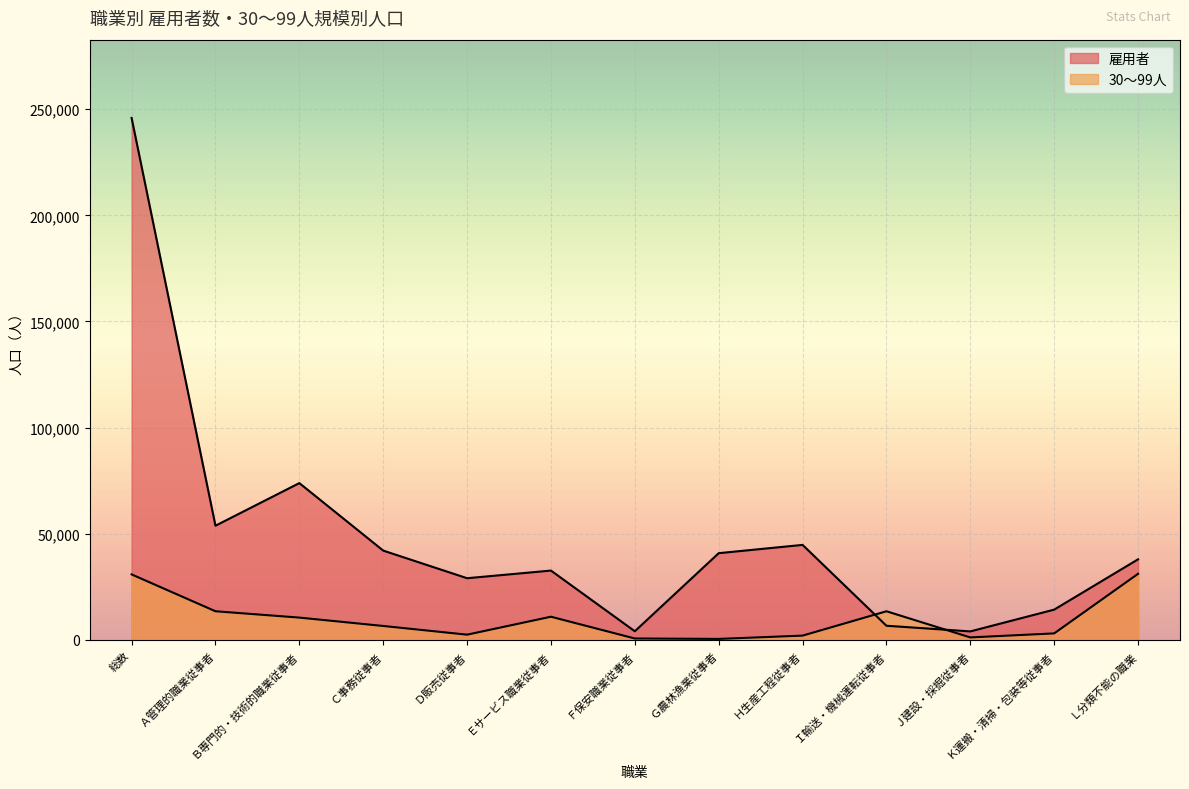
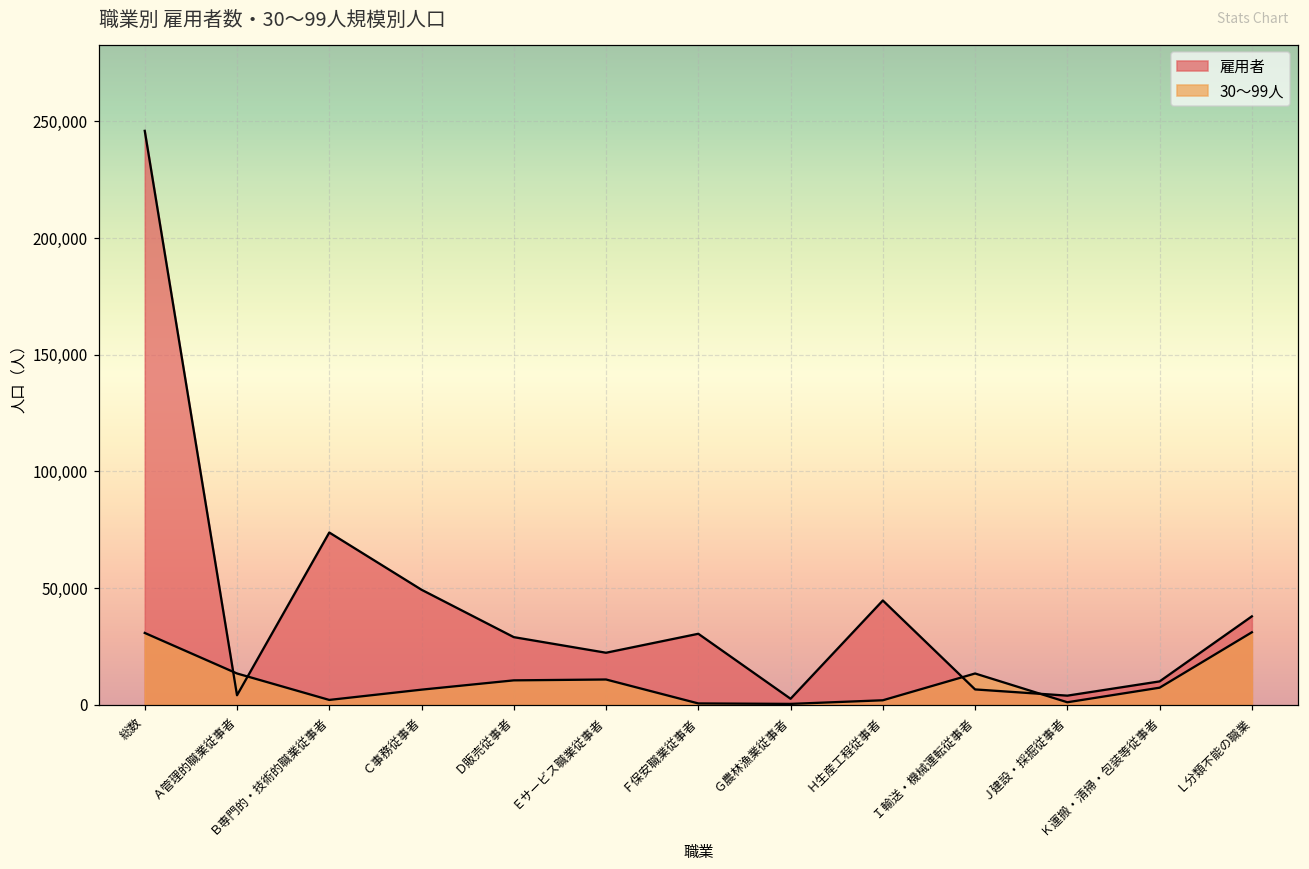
  {
    "雇用者": {
      "総数": "246,000",
-     "Ａ管理的職業従事者": "54,000",
+     "Ａ管理的職業従事者": "4,000",
      "Ｂ専門的・技術的職業従事者": "74,000",
-     "Ｃ事務従事者": "42,000",
+     "Ｃ事務従事者": "49,000",
      "Ｄ販売従事者": "29,000",
-     "Ｅサービス職業従事者": "33,000",
-     "Ｆ保安職業従事者": "4,000",
-     "Ｇ農林漁業従事者": "41,000",
+     "Ｅサービス職業従事者": "22,000",
+     "Ｆ保安職業従事者": "30,000",
+     "Ｇ農林漁業従事者": "3,000",
      "Ｈ生産工程従事者": "45,000",
      "Ｉ輸送・機械運転従事者": "7,000",
      "Ｊ建設・採掘従事者": "4,000",
-     "Ｋ運搬・清掃・包装等従事者": "14,000",
+     "Ｋ運搬・清掃・包装等従事者": "10,000",
      "Ｌ分類不能の職業": "38,000"
    },
    "30～99人": {
      "総数": "31,000",
      "Ａ管理的職業従事者": "13,000",
-     "Ｂ専門的・技術的職業従事者": "10,000",
+     "Ｂ専門的・技術的職業従事者": "2,000",
      "Ｃ事務従事者": "7,000",
-     "Ｄ販売従事者": "2,000",
+     "Ｄ販売従事者": "10,000",
      "Ｅサービス職業従事者": "11,000",
      "Ｆ保安職業従事者": "1,000",
      "Ｇ農林漁業従事者": "0",
      "Ｈ生産工程従事者": "2,000",
      "Ｉ輸送・機械運転従事者": "13,000",
      "Ｊ建設・採掘従事者": "1,000",
-     "Ｋ運搬・清掃・包装等従事者": "3,000",
+     "Ｋ運搬・清掃・包装等従事者": "7,000",
      "Ｌ分類不能の職業": "31,000"
    }
  }
